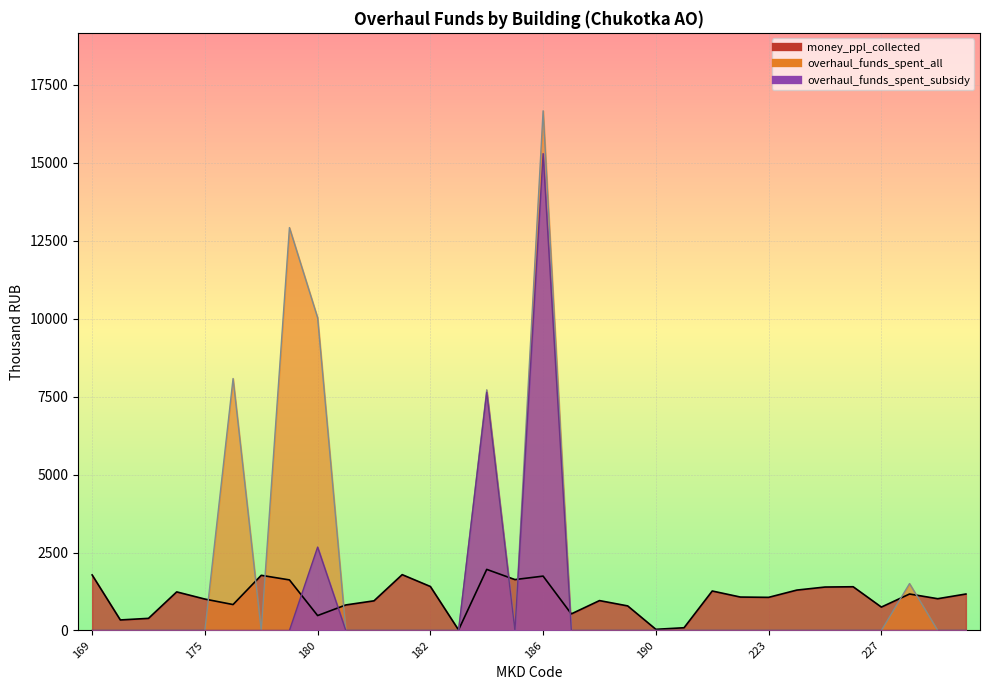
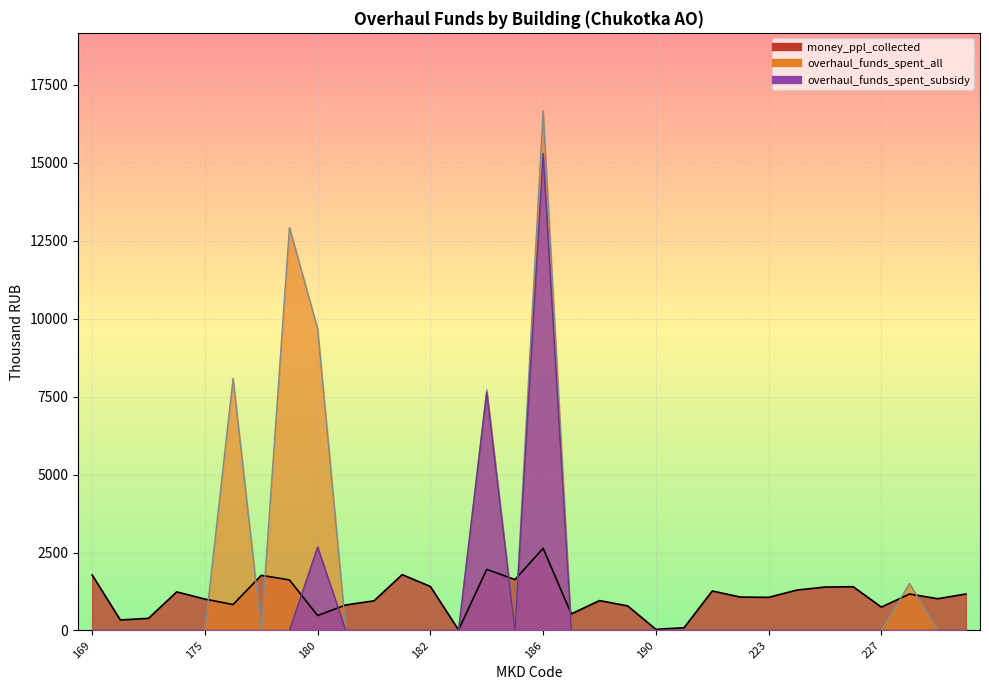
  {
    "money_ppl_collected": {
      "169": 1800,
      "175": 1000,
      "180": 500,
      "182": 1400,
-     "186": 1700,
+     "186": 2600,
      "223": 1100,
      "227": 800
    },
    "overhaul_funds_spent_all": {
-     "180": 10000,
+     "180": 9700,
      "186": 16700
    },
    "overhaul_funds_spent_subsidy": {
      "180": 2700,
      "186": 15300
    }
  }
